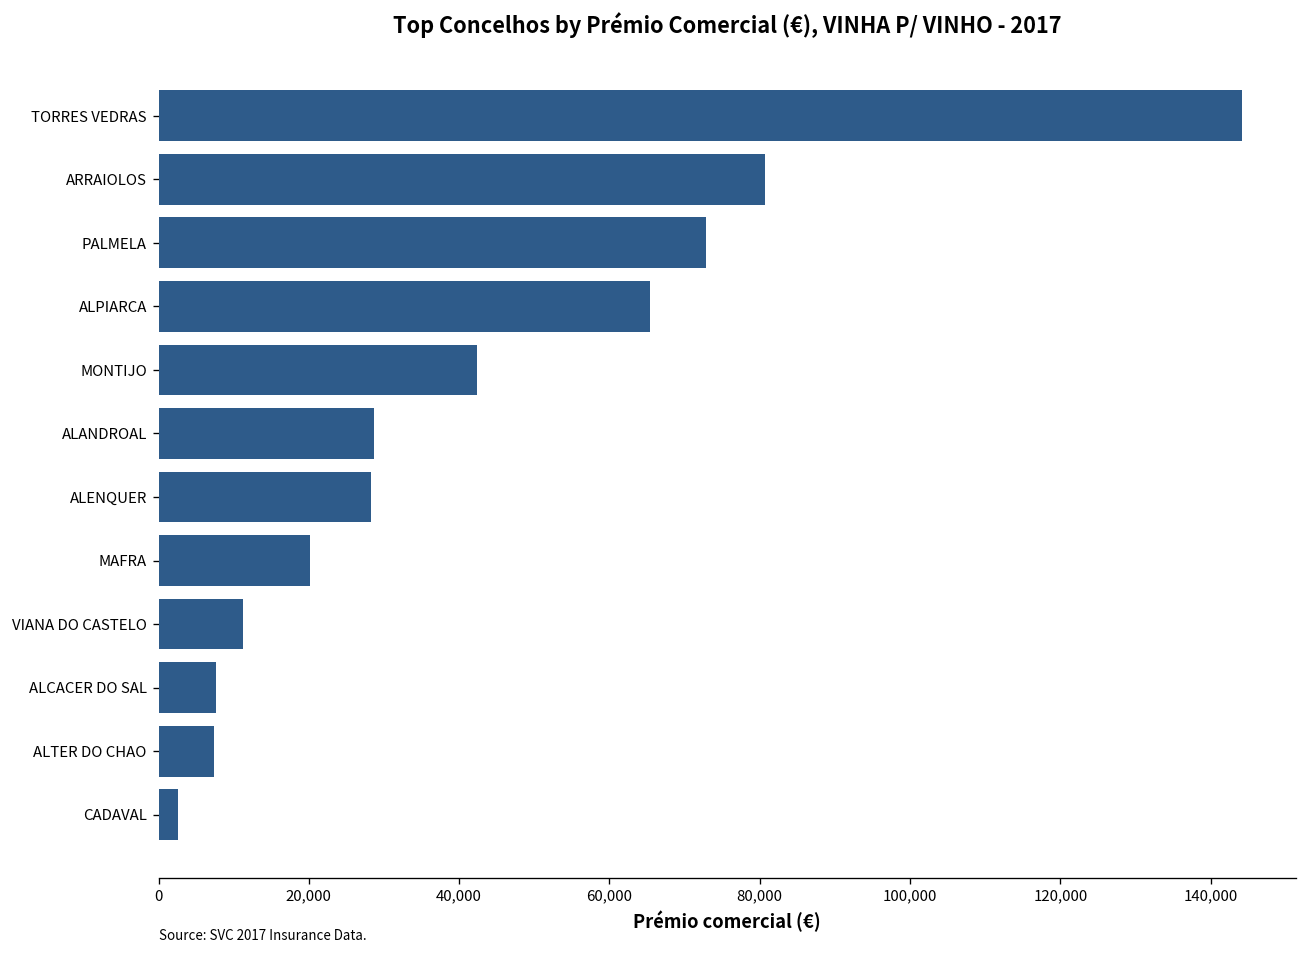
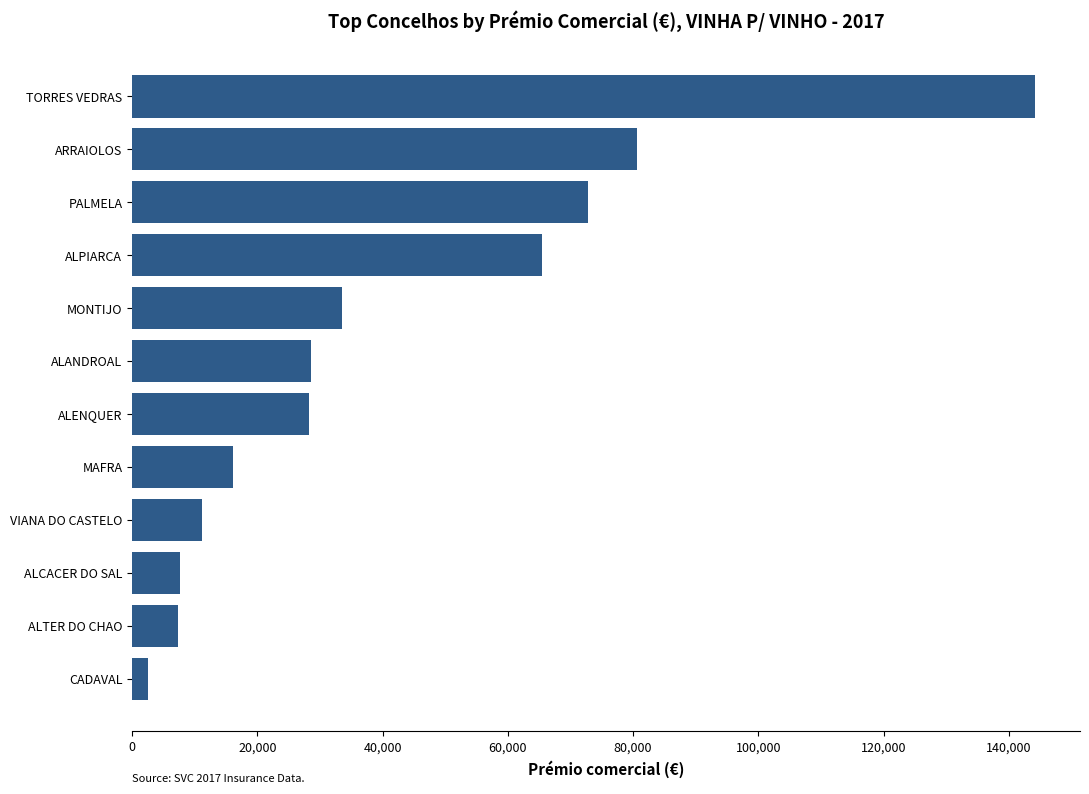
  {
    "TORRES VEDRAS": "144,000",
    "ARRAIOLOS": "81,000",
    "PALMELA": "73,000",
    "ALPIARCA": "65,000",
-   "MONTIJO": "42,000",
+   "MONTIJO": "34,000",
    "ALANDROAL": "29,000",
    "ALENQUER": "28,000",
-   "MAFRA": "20,000",
+   "MAFRA": "16,000",
    "VIANA DO CASTELO": "11,000",
    "ALCACER DO SAL": "8,000",
    "ALTER DO CHAO": "7,000",
    "CADAVAL": "3,000"
  }
